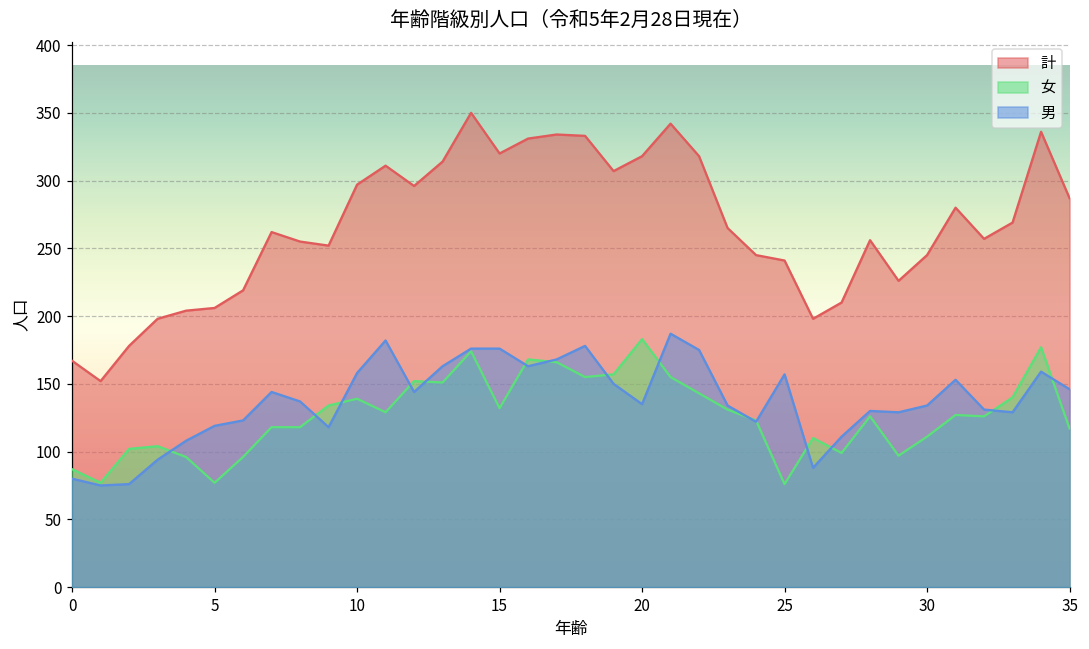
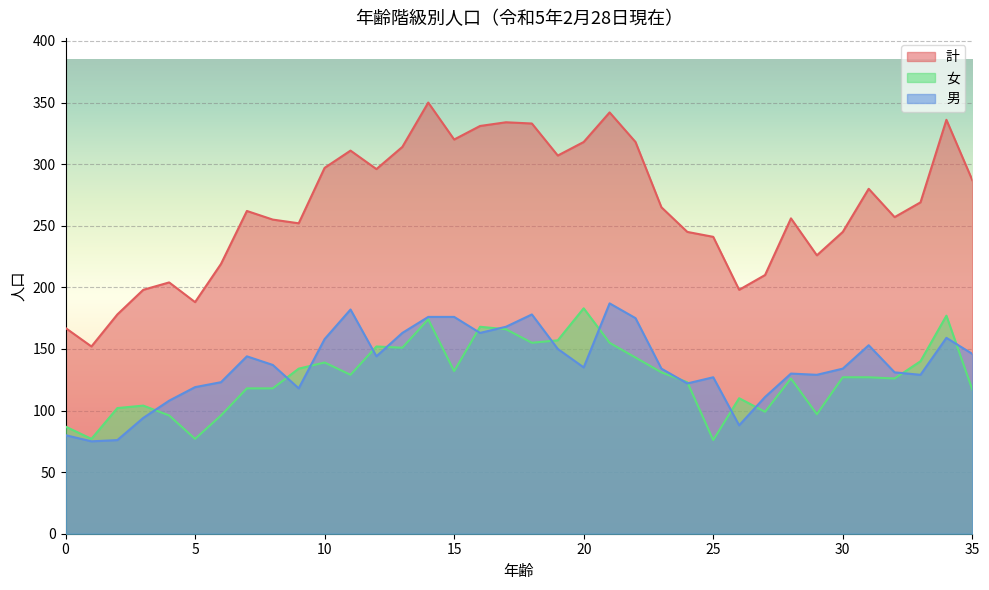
  {
    "計": {
      "0": 167,
-     "5": 206,
+     "5": 188,
      "10": 297,
      "15": 320,
      "20": 318,
      "25": 241,
      "30": 245,
      "35": 287
    },
    "女": {
      "0": 87,
      "5": 77,
      "10": 139,
      "15": 132,
      "20": 183,
      "25": 76,
-     "30": 111,
+     "30": 127,
      "35": 117
    },
    "男": {
      "0": 80,
      "5": 119,
      "10": 158,
      "15": 176,
      "20": 135,
-     "25": 157,
+     "25": 127,
      "30": 134,
      "35": 146
    }
  }
